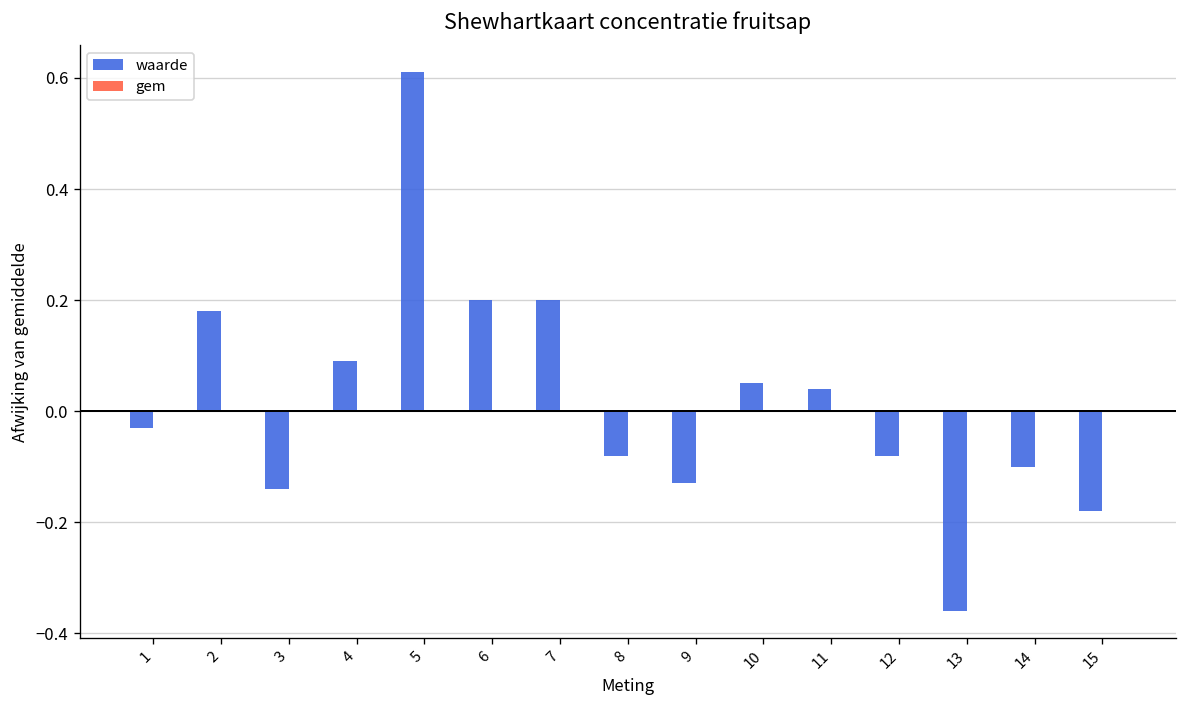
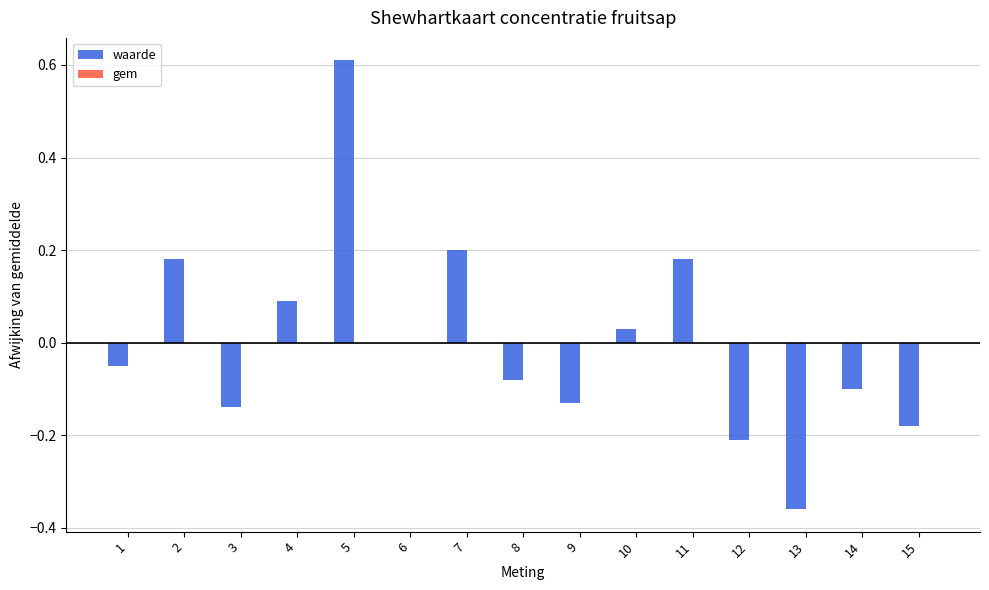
  {
    "waarde": {
-     "1": -0.03,
+     "1": -0.05,
      "2": 0.18,
      "3": -0.14,
      "4": 0.09,
      "5": 0.61,
-     "6": 0.20,
+     "6": 0.00,
      "7": 0.20,
      "8": -0.08,
      "9": -0.13,
-     "10": 0.05,
-     "11": 0.04,
-     "12": -0.08,
+     "10": 0.03,
+     "11": 0.18,
+     "12": -0.21,
      "13": -0.36,
      "14": -0.10,
      "15": -0.18
    },
    "gem": {
      "1": 0.00,
      "2": 0.00,
      "3": 0.00,
      "4": 0.00,
      "5": 0.00,
      "6": 0.00,
      "7": 0.00,
      "8": 0.00,
      "9": 0.00,
      "10": 0.00,
      "11": 0.00,
      "12": 0.00,
      "13": 0.00,
      "14": 0.00,
      "15": 0.00
    }
  }
